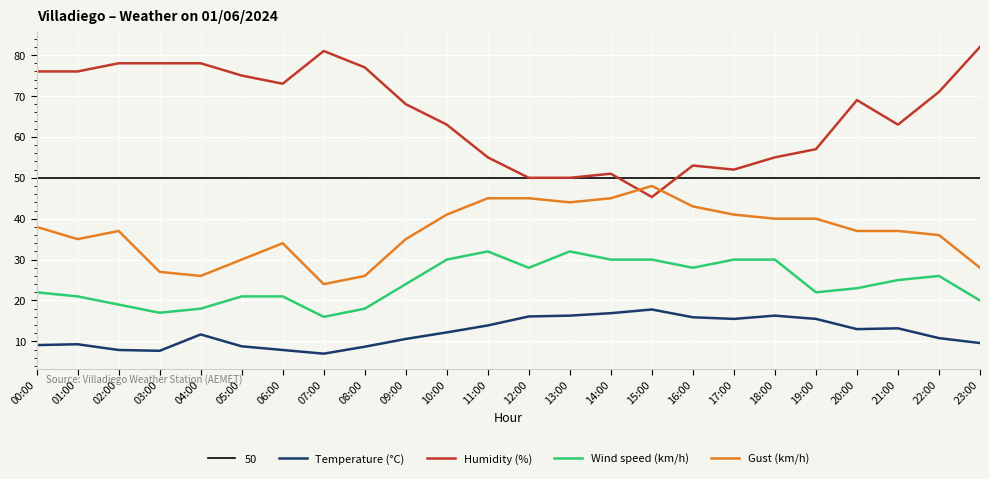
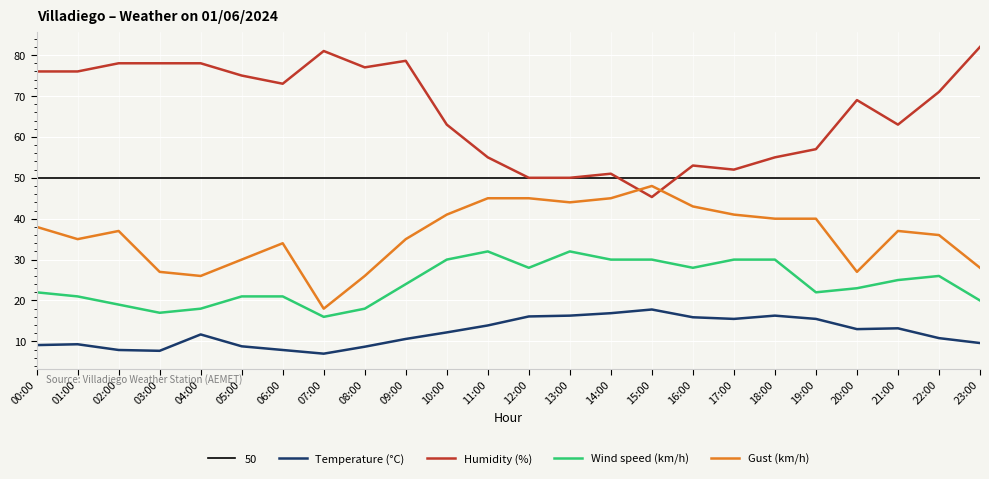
  {
    "Temperature (°C)": {
      "00:00": 9,
      "01:00": 9,
      "02:00": 8,
      "03:00": 8,
      "04:00": 12,
      "05:00": 9,
      "06:00": 8,
      "07:00": 7,
      "08:00": 9,
      "09:00": 11,
      "10:00": 12,
      "11:00": 14,
      "12:00": 16,
      "13:00": 16,
      "14:00": 17,
      "15:00": 18,
      "16:00": 16,
      "17:00": 16,
      "18:00": 16,
      "19:00": 16,
      "20:00": 13,
      "21:00": 13,
      "22:00": 11,
      "23:00": 10
    },
    "Humidity (%)": {
      "00:00": 76,
      "01:00": 76,
      "02:00": 78,
      "03:00": 78,
      "04:00": 78,
      "05:00": 75,
      "06:00": 73,
      "07:00": 81,
      "08:00": 77,
-     "09:00": 68,
+     "09:00": 79,
      "10:00": 63,
      "11:00": 55,
      "12:00": 50,
      "13:00": 50,
      "14:00": 51,
      "15:00": 45,
      "16:00": 53,
      "17:00": 52,
      "18:00": 55,
      "19:00": 57,
      "20:00": 69,
      "21:00": 63,
      "22:00": 71,
      "23:00": 82
    },
    "Wind speed (km/h)": {
      "00:00": 22,
      "01:00": 21,
      "02:00": 19,
      "03:00": 17,
      "04:00": 18,
      "05:00": 21,
      "06:00": 21,
      "07:00": 16,
      "08:00": 18,
      "09:00": 24,
      "10:00": 30,
      "11:00": 32,
      "12:00": 28,
      "13:00": 32,
      "14:00": 30,
      "15:00": 30,
      "16:00": 28,
      "17:00": 30,
      "18:00": 30,
      "19:00": 22,
      "20:00": 23,
      "21:00": 25,
      "22:00": 26,
      "23:00": 20
    },
    "Gust (km/h)": {
      "00:00": 38,
      "01:00": 35,
      "02:00": 37,
      "03:00": 27,
      "04:00": 26,
      "05:00": 30,
      "06:00": 34,
-     "07:00": 24,
+     "07:00": 18,
      "08:00": 26,
      "09:00": 35,
      "10:00": 41,
      "11:00": 45,
      "12:00": 45,
      "13:00": 44,
      "14:00": 45,
      "15:00": 48,
      "16:00": 43,
      "17:00": 41,
      "18:00": 40,
      "19:00": 40,
-     "20:00": 37,
+     "20:00": 27,
      "21:00": 37,
      "22:00": 36,
      "23:00": 28
    }
  }
